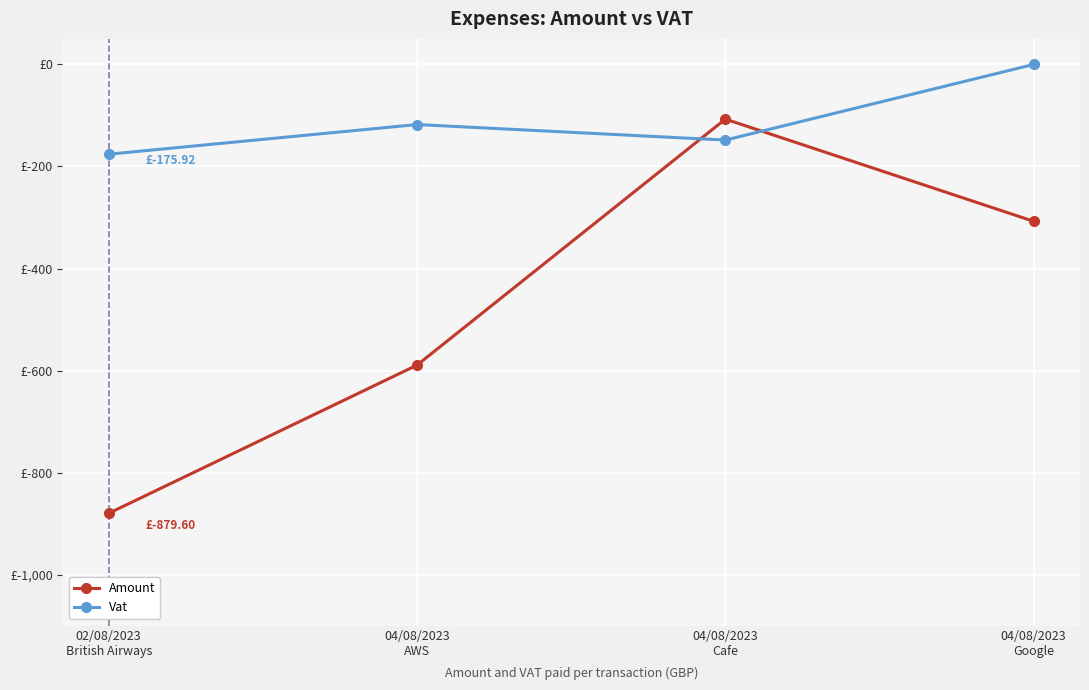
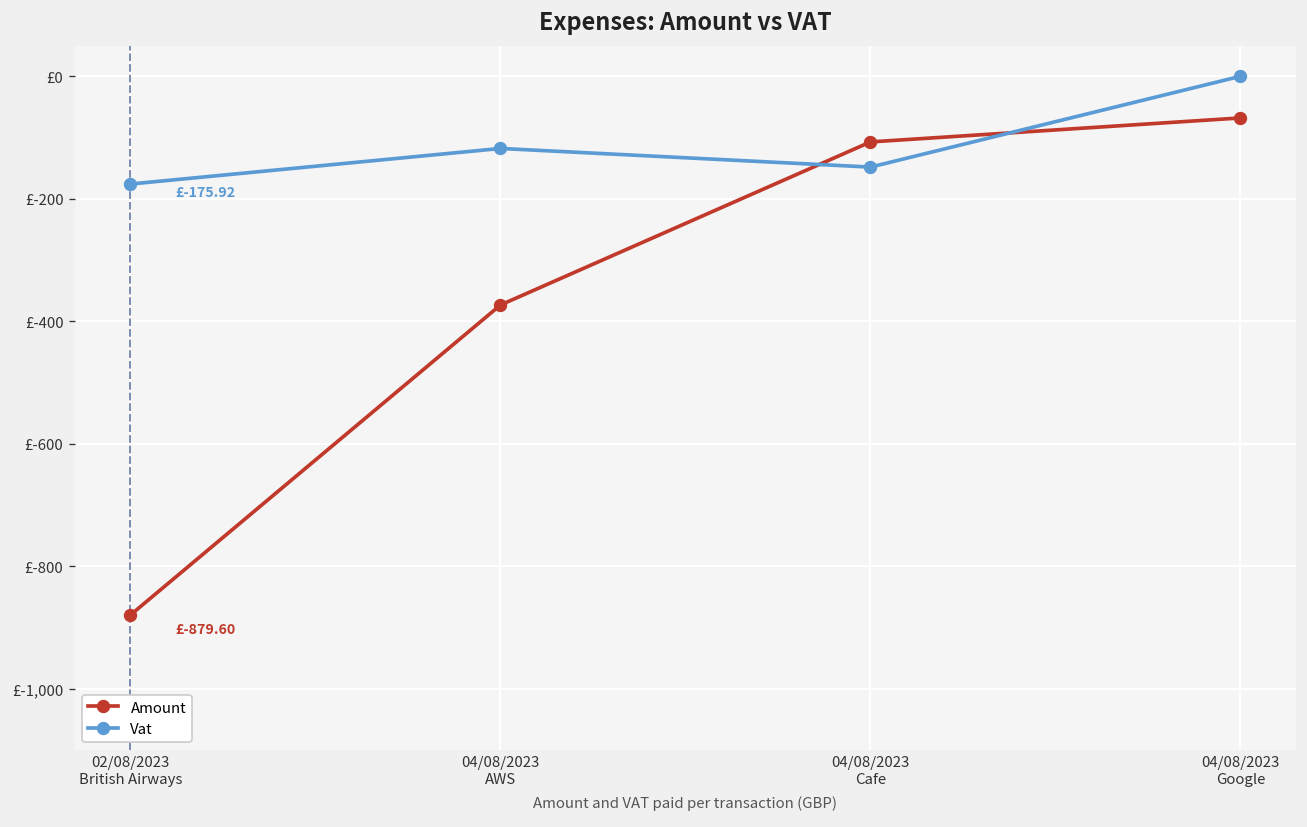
  {
    "Amount": {
      "02/08/2023 British Airways": "£-880",
-     "04/08/2023 AWS": "£-590",
+     "04/08/2023 AWS": "£-370",
      "04/08/2023 Cafe": "£-110",
-     "04/08/2023 Google": "£-310"
+     "04/08/2023 Google": "£-70"
    },
    "Vat": {
      "02/08/2023 British Airways": "£-180",
      "04/08/2023 AWS": "£-120",
      "04/08/2023 Cafe": "£-150",
      "04/08/2023 Google": "£0"
    }
  }
